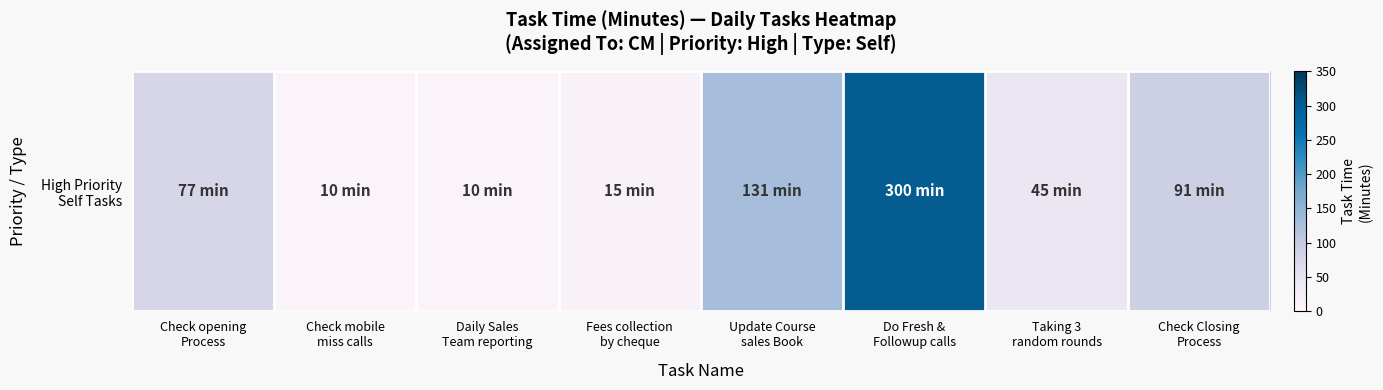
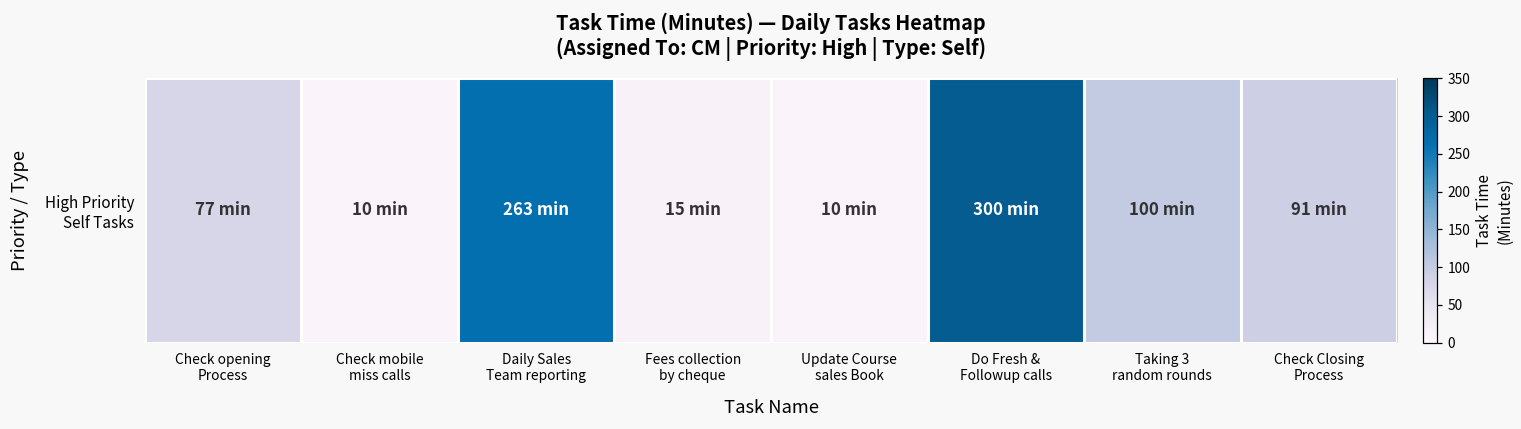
  {
    "High Priority Self Tasks": {
      "Check opening Process": 77,
      "Check mobile miss calls": 10,
-     "Daily Sales Team reporting": 10,
+     "Daily Sales Team reporting": 263,
      "Fees collection by cheque": 15,
-     "Update Course sales Book": 131,
+     "Update Course sales Book": 10,
      "Do Fresh & Followup calls": 300,
-     "Taking 3 random rounds": 45,
+     "Taking 3 random rounds": 100,
      "Check Closing Process": 91
    }
  }
